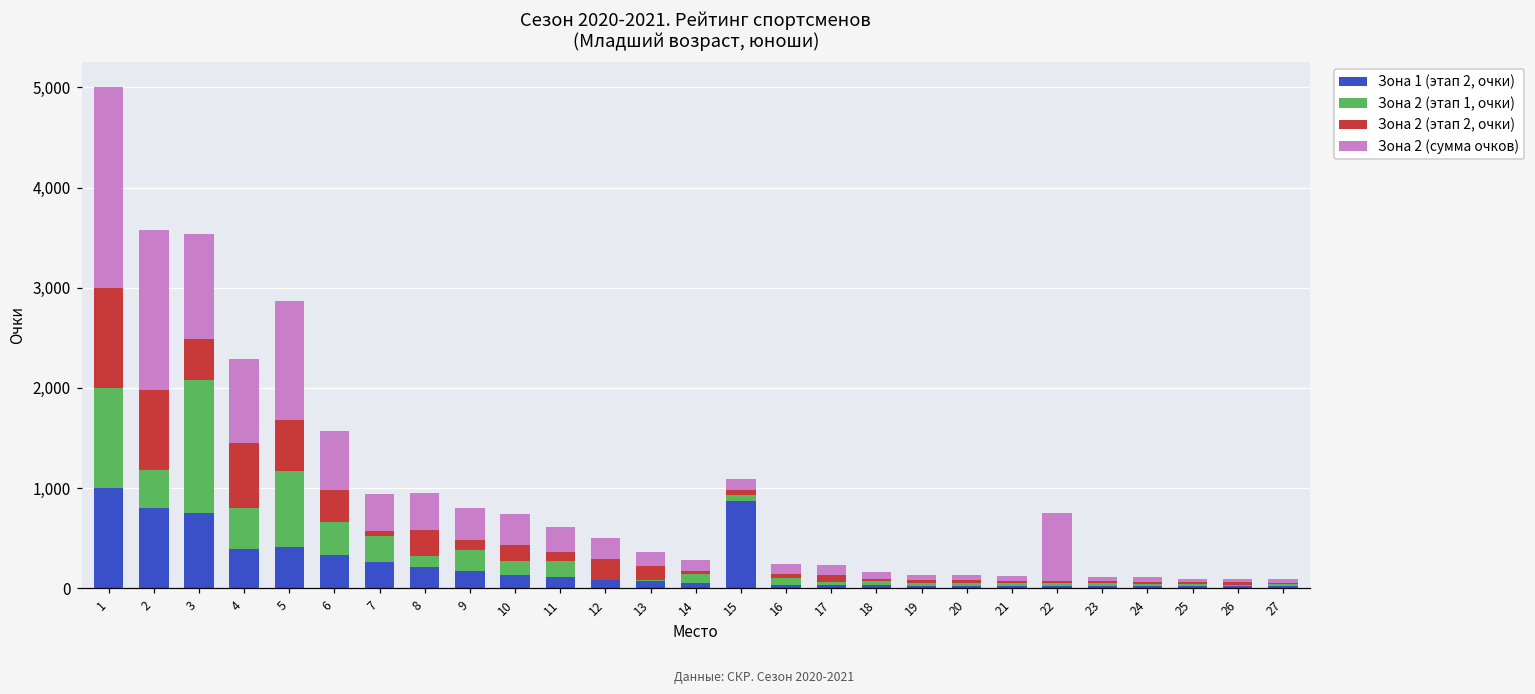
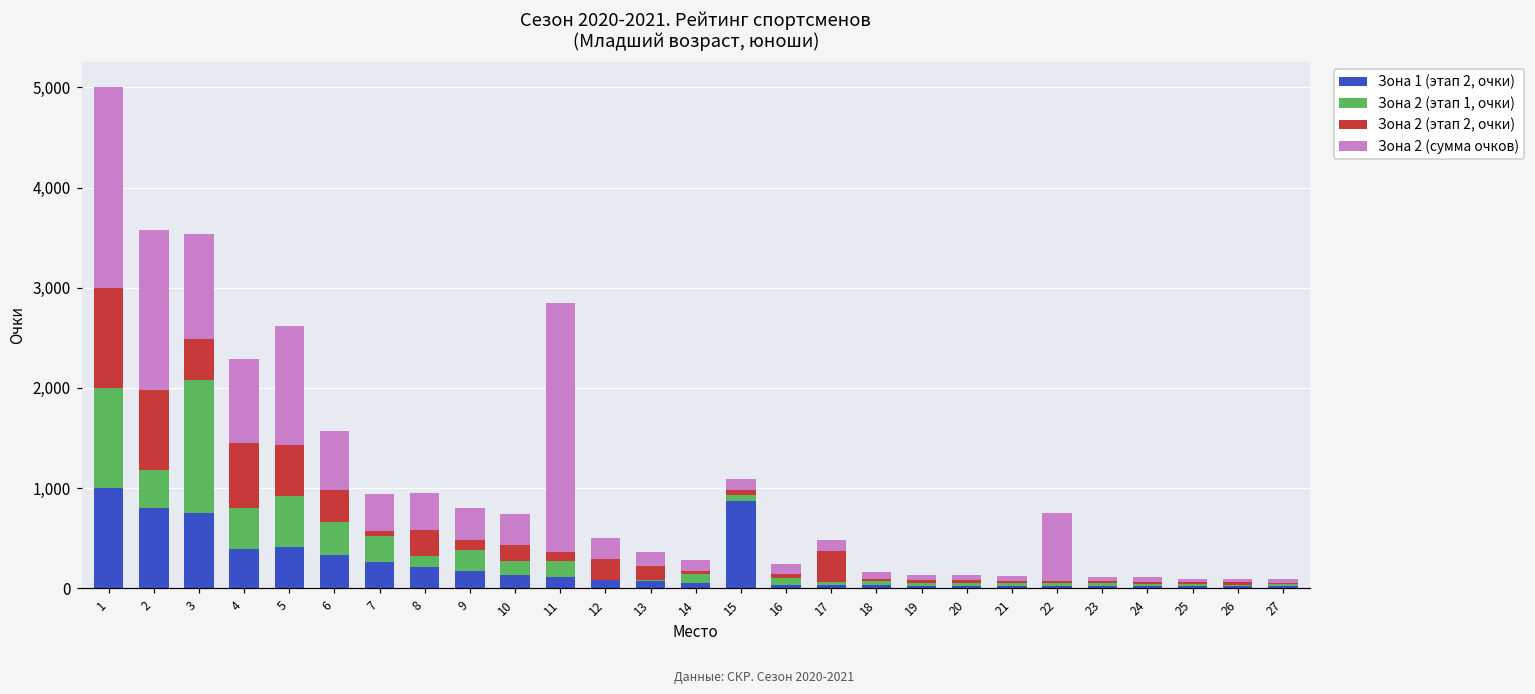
  {
    "Зона 1 (этап 2, очки)": {
      "1": "1,000",
      "2": "800",
      "3": "800",
      "4": "400",
      "5": "400",
      "6": "300",
      "7": "300",
      "8": "200",
      "9": "200",
      "10": "100",
      "11": "100",
      "12": "100",
      "13": "100",
      "14": "100",
      "15": "900",
      "16": "0",
      "17": "0"
    },
    "Зона 2 (этап 1, очки)": {
      "1": "1,000",
      "2": "400",
      "3": "1,300",
      "4": "400",
-     "5": "800",
+     "5": "500",
      "6": "300",
      "7": "300",
      "8": "100",
      "9": "200",
      "10": "100",
      "11": "200",
      "12": "0",
      "14": "100",
      "15": "100",
      "16": "100",
      "17": "0",
      "18": "0",
      "22": "0"
    },
    "Зона 2 (этап 2, очки)": {
      "1": "1,000",
      "2": "800",
      "3": "400",
      "4": "600",
      "5": "500",
      "6": "300",
      "7": "0",
      "8": "300",
      "9": "100",
      "10": "200",
      "11": "100",
      "12": "200",
      "13": "100",
      "15": "100",
      "16": "0",
-     "17": "100",
+     "17": "300",
      "21": "0"
    },
    "Зона 2 (сумма очков)": {
      "1": "2,000",
      "2": "1,600",
      "3": "1,100",
      "4": "800",
      "5": "1,200",
      "6": "600",
      "7": "400",
      "8": "400",
      "9": "300",
      "10": "300",
-     "11": "300",
+     "11": "2,500",
      "12": "200",
      "13": "100",
      "14": "100",
      "15": "100",
      "16": "100",
      "17": "100",
      "18": "100",
      "19": "100",
      "20": "100",
      "21": "100",
      "22": "700",
      "23": "0",
      "24": "0",
      "25": "0",
      "26": "0",
      "27": "0"
    }
  }
